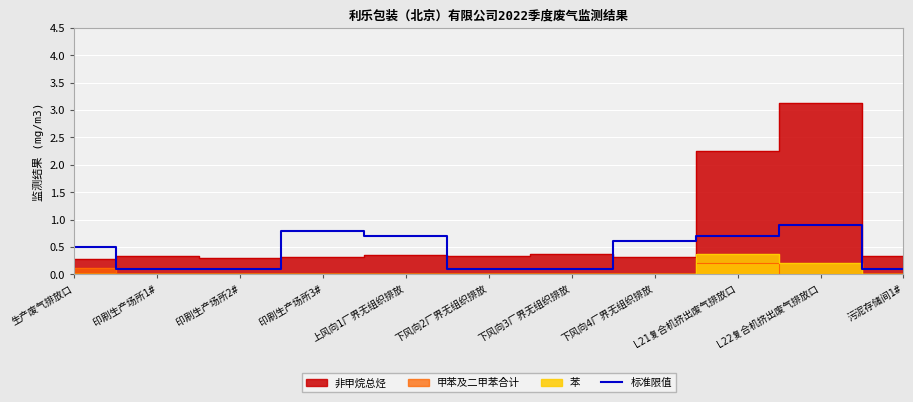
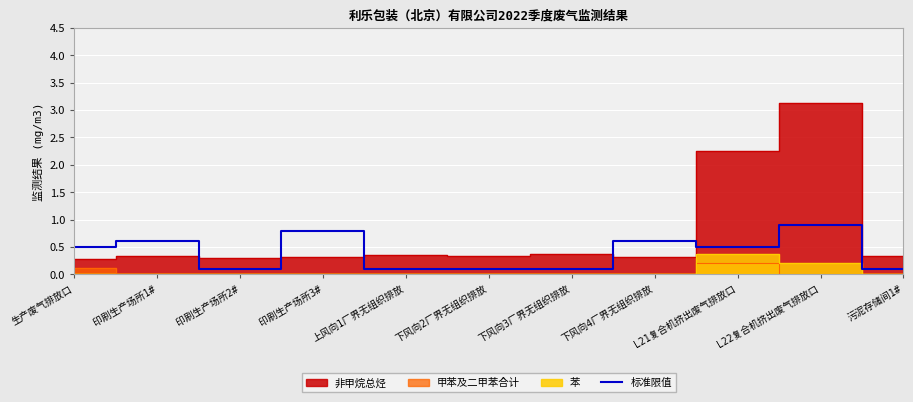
  {
    "标准限值": {
      "生产废气排放口": 0.5,
-     "印刷生产场所1#": 0.1,
+     "印刷生产场所1#": 0.6,
      "印刷生产场所2#": 0.1,
      "印刷生产场所3#": 0.8,
-     "上风向1厂界无组织排放": 0.7,
+     "上风向1厂界无组织排放": 0.1,
      "下风向2厂界无组织排放": 0.1,
      "下风向3厂界无组织排放": 0.1,
      "下风向4厂界无组织排放": 0.6,
-     "L21复合机挤出废气排放口": 0.7,
+     "L21复合机挤出废气排放口": 0.5,
      "L22复合机挤出废气排放口": 0.9,
      "污泥存储间1#": 0.1
    }
  }
